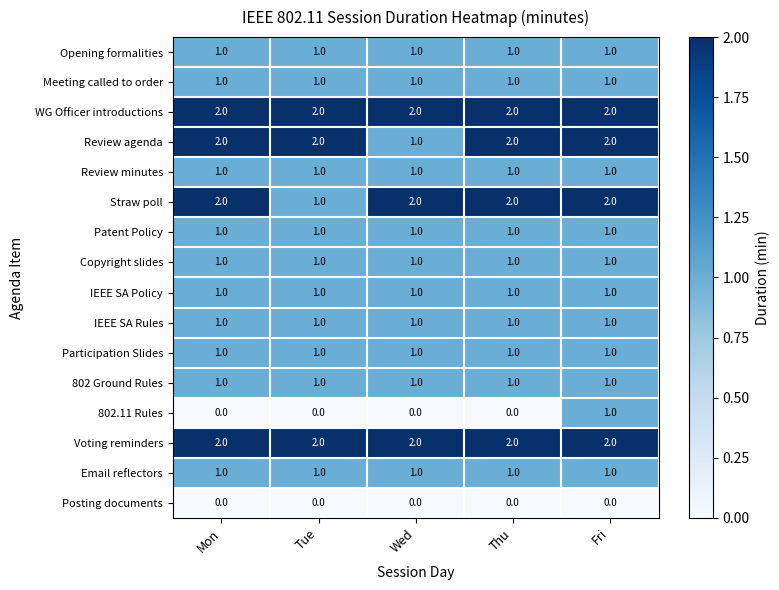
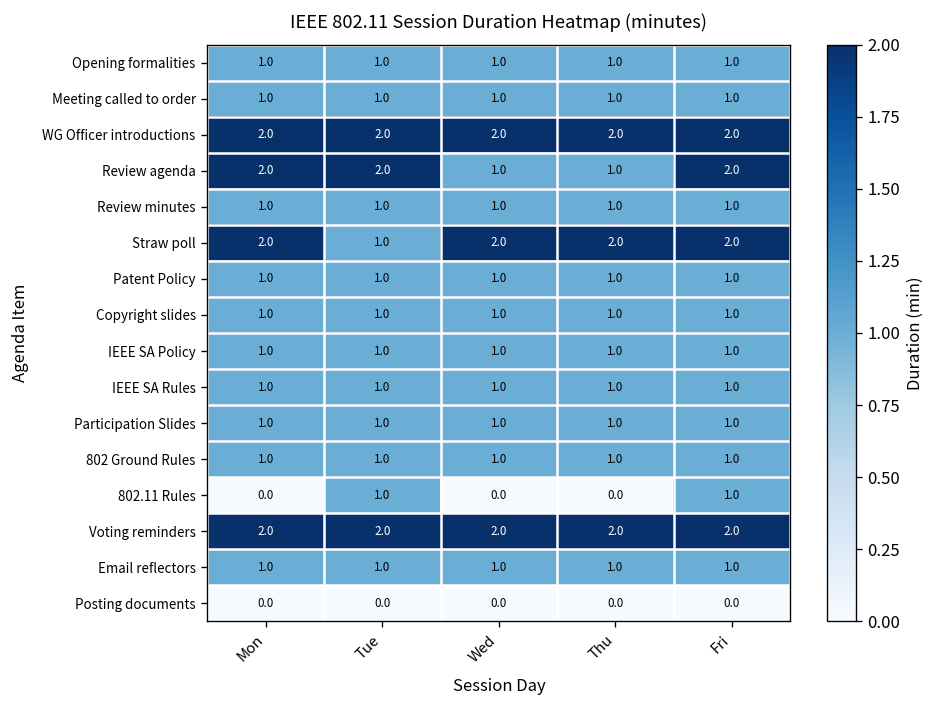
  {
    "Opening formalities": {
      "Mon": 1.0,
      "Tue": 1.0,
      "Wed": 1.0,
      "Thu": 1.0,
      "Fri": 1.0
    },
    "Meeting called to order": {
      "Mon": 1.0,
      "Tue": 1.0,
      "Wed": 1.0,
      "Thu": 1.0,
      "Fri": 1.0
    },
    "WG Officer introductions": {
      "Mon": 2.0,
      "Tue": 2.0,
      "Wed": 2.0,
      "Thu": 2.0,
      "Fri": 2.0
    },
    "Review agenda": {
      "Mon": 2.0,
      "Tue": 2.0,
      "Wed": 1.0,
-     "Thu": 2.0,
+     "Thu": 1.0,
      "Fri": 2.0
    },
    "Review minutes": {
      "Mon": 1.0,
      "Tue": 1.0,
      "Wed": 1.0,
      "Thu": 1.0,
      "Fri": 1.0
    },
    "Straw poll": {
      "Mon": 2.0,
      "Tue": 1.0,
      "Wed": 2.0,
      "Thu": 2.0,
      "Fri": 2.0
    },
    "Patent Policy": {
      "Mon": 1.0,
      "Tue": 1.0,
      "Wed": 1.0,
      "Thu": 1.0,
      "Fri": 1.0
    },
    "Copyright slides": {
      "Mon": 1.0,
      "Tue": 1.0,
      "Wed": 1.0,
      "Thu": 1.0,
      "Fri": 1.0
    },
    "IEEE SA Policy": {
      "Mon": 1.0,
      "Tue": 1.0,
      "Wed": 1.0,
      "Thu": 1.0,
      "Fri": 1.0
    },
    "IEEE SA Rules": {
      "Mon": 1.0,
      "Tue": 1.0,
      "Wed": 1.0,
      "Thu": 1.0,
      "Fri": 1.0
    },
    "Participation Slides": {
      "Mon": 1.0,
      "Tue": 1.0,
      "Wed": 1.0,
      "Thu": 1.0,
      "Fri": 1.0
    },
    "802 Ground Rules": {
      "Mon": 1.0,
      "Tue": 1.0,
      "Wed": 1.0,
      "Thu": 1.0,
      "Fri": 1.0
    },
    "802.11 Rules": {
      "Mon": 0.0,
-     "Tue": 0.0,
+     "Tue": 1.0,
      "Wed": 0.0,
      "Thu": 0.0,
      "Fri": 1.0
    },
    "Voting reminders": {
      "Mon": 2.0,
      "Tue": 2.0,
      "Wed": 2.0,
      "Thu": 2.0,
      "Fri": 2.0
    },
    "Email reflectors": {
      "Mon": 1.0,
      "Tue": 1.0,
      "Wed": 1.0,
      "Thu": 1.0,
      "Fri": 1.0
    },
    "Posting documents": {
      "Mon": 0.0,
      "Tue": 0.0,
      "Wed": 0.0,
      "Thu": 0.0,
      "Fri": 0.0
    }
  }
